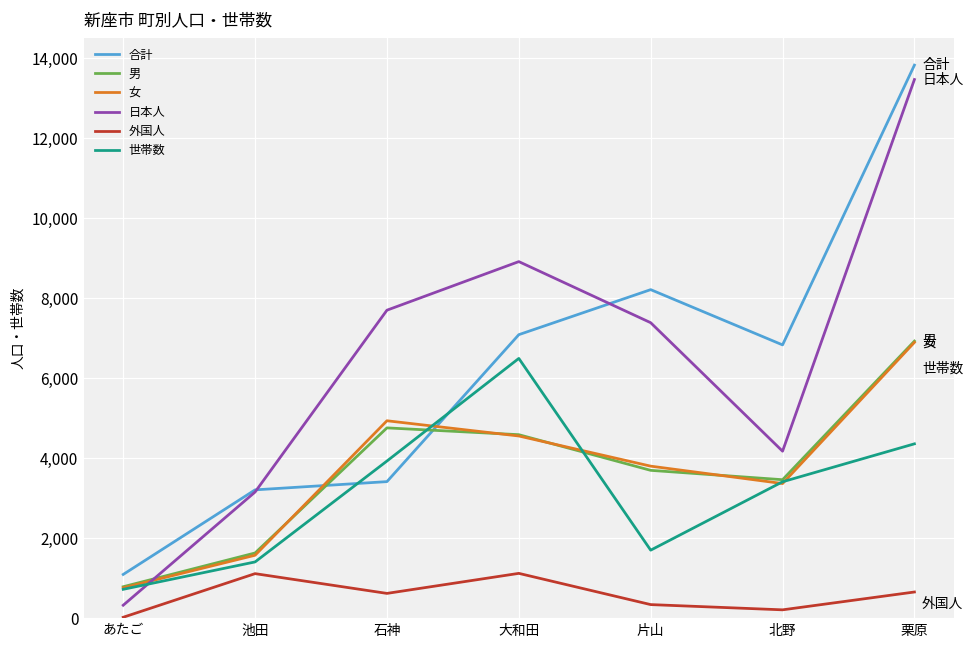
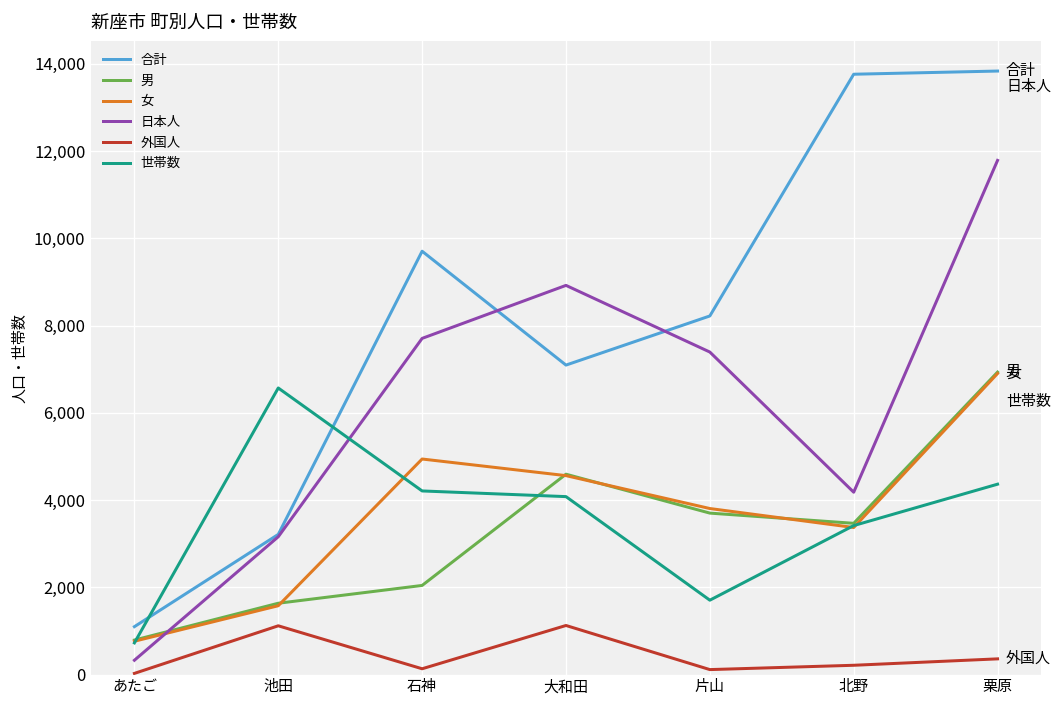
  {
    "合計": {
      "あたご": "1,100",
-     "石神": "3,400",
+     "石神": "9,700",
      "大和田": "7,100",
      "片山": "8,200",
-     "北野": "6,800",
+     "北野": "13,800",
      "栗原": "13,800"
    },
    "男": {
-     "石神": "4,800",
+     "石神": "2,000",
      "片山": "3,700"
    },
    "女": {
      "石神": "4,900",
      "片山": "3,800"
    },
    "日本人": {
      "あたご": "300",
      "石神": "7,700",
      "大和田": "8,900",
      "片山": "7,400",
      "北野": "4,200",
-     "栗原": "13,500"
+     "栗原": "11,800"
    },
    "外国人": {
      "あたご": "0",
      "池田": "1,100",
-     "石神": "600",
+     "石神": "100",
      "大和田": "1,100",
-     "片山": "300",
+     "片山": "100",
      "北野": "200",
-     "栗原": "700"
+     "栗原": "400"
    },
    "世帯数": {
-     "池田": "1,400",
-     "石神": "3,900",
-     "大和田": "6,500",
+     "池田": "6,600",
+     "石神": "4,200",
+     "大和田": "4,100",
      "片山": "1,700",
      "栗原": "4,400"
    }
  }
